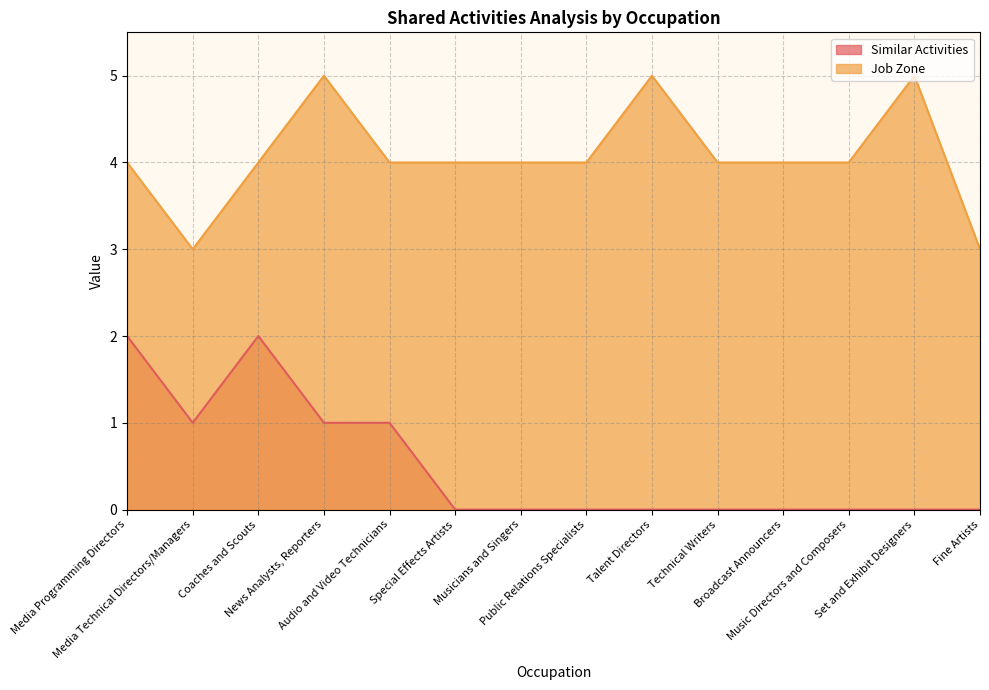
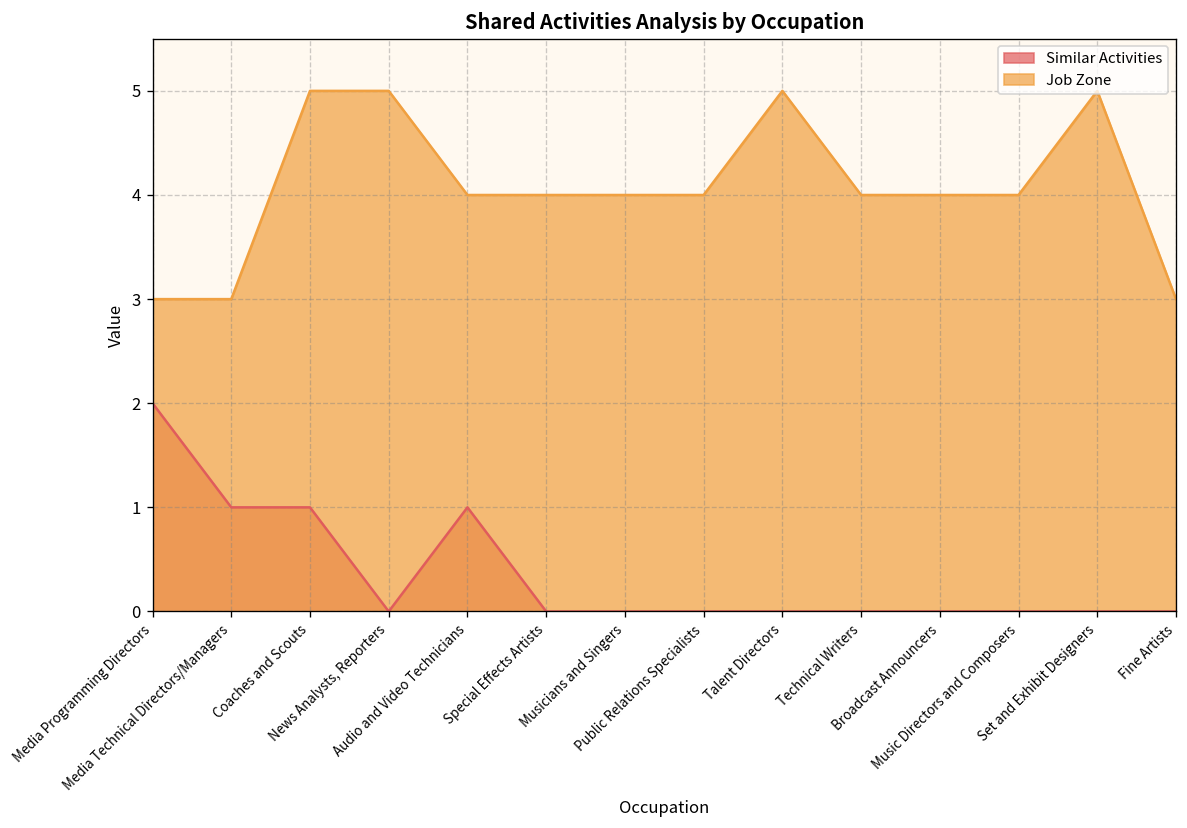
  {
    "Similar Activities": {
      "Media Programming Directors": 2,
      "Media Technical Directors/Managers": 1,
-     "Coaches and Scouts": 2,
-     "News Analysts, Reporters": 1,
+     "Coaches and Scouts": 1,
+     "News Analysts, Reporters": 0,
      "Audio and Video Technicians": 1,
      "Special Effects Artists": 0,
      "Musicians and Singers": 0,
      "Public Relations Specialists": 0,
      "Talent Directors": 0,
      "Technical Writers": 0,
      "Broadcast Announcers": 0,
      "Music Directors and Composers": 0,
      "Set and Exhibit Designers": 0,
      "Fine Artists": 0
    },
    "Job Zone": {
-     "Media Programming Directors": 4,
+     "Media Programming Directors": 3,
      "Media Technical Directors/Managers": 3,
-     "Coaches and Scouts": 4,
+     "Coaches and Scouts": 5,
      "News Analysts, Reporters": 5,
      "Audio and Video Technicians": 4,
      "Special Effects Artists": 4,
      "Musicians and Singers": 4,
      "Public Relations Specialists": 4,
      "Talent Directors": 5,
      "Technical Writers": 4,
      "Broadcast Announcers": 4,
      "Music Directors and Composers": 4,
      "Fine Artists": 3
    }
  }
